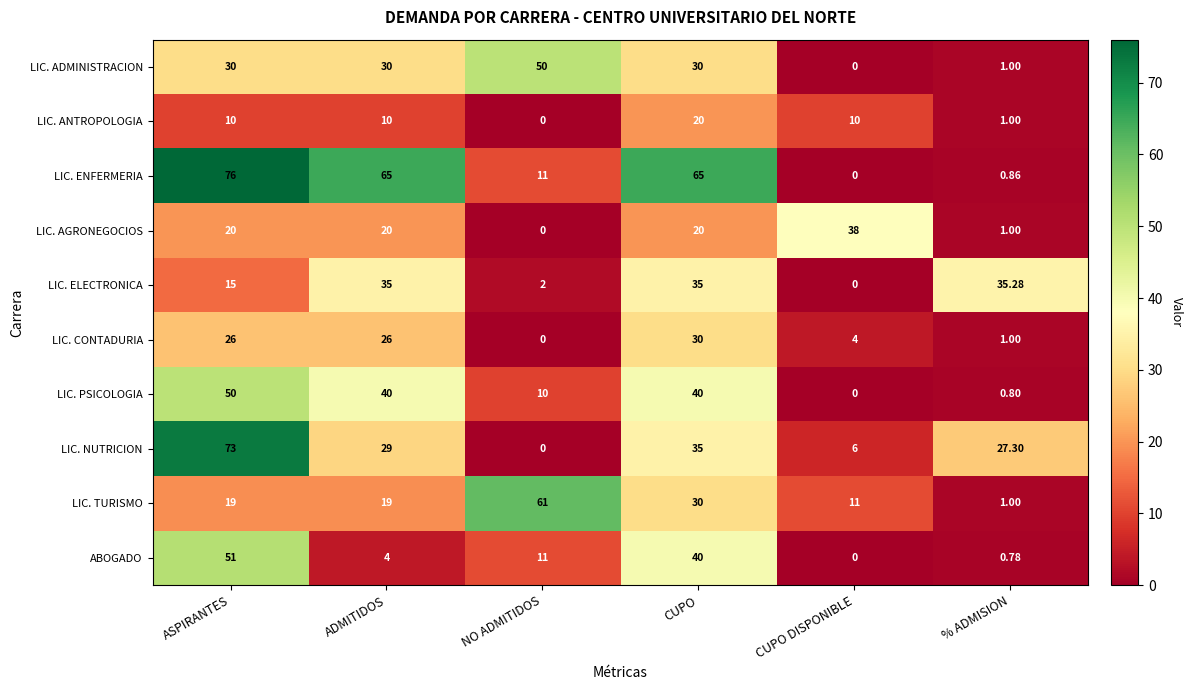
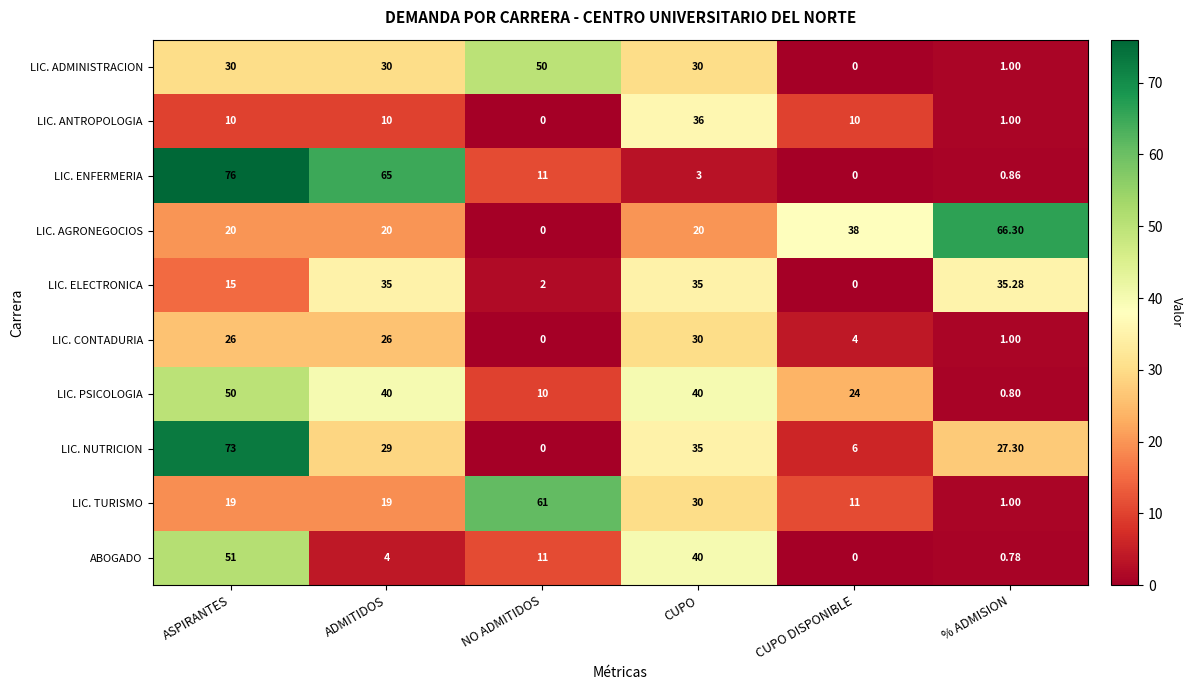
  {
    "LIC. ADMINISTRACION": {
      "ASPIRANTES": 30,
      "ADMITIDOS": 30,
      "NO ADMITIDOS": 50,
      "CUPO": 30,
      "CUPO DISPONIBLE": 0,
      "% ADMISION": 1.00
    },
    "LIC. ANTROPOLOGIA": {
      "ASPIRANTES": 10,
      "ADMITIDOS": 10,
      "NO ADMITIDOS": 0,
-     "CUPO": 20,
+     "CUPO": 36,
      "CUPO DISPONIBLE": 10,
      "% ADMISION": 1.00
    },
    "LIC. ENFERMERIA": {
      "ASPIRANTES": 76,
      "ADMITIDOS": 65,
      "NO ADMITIDOS": 11,
-     "CUPO": 65,
+     "CUPO": 3,
      "CUPO DISPONIBLE": 0,
      "% ADMISION": 0.86
    },
    "LIC. AGRONEGOCIOS": {
      "ASPIRANTES": 20,
      "ADMITIDOS": 20,
      "NO ADMITIDOS": 0,
      "CUPO": 20,
      "CUPO DISPONIBLE": 38,
-     "% ADMISION": 1.00
+     "% ADMISION": 66.30
    },
    "LIC. ELECTRONICA": {
      "ASPIRANTES": 15,
      "ADMITIDOS": 35,
      "NO ADMITIDOS": 2,
      "CUPO": 35,
      "CUPO DISPONIBLE": 0,
      "% ADMISION": 35.28
    },
    "LIC. CONTADURIA": {
      "ASPIRANTES": 26,
      "ADMITIDOS": 26,
      "NO ADMITIDOS": 0,
      "CUPO": 30,
      "CUPO DISPONIBLE": 4,
      "% ADMISION": 1.00
    },
    "LIC. PSICOLOGIA": {
      "ASPIRANTES": 50,
      "ADMITIDOS": 40,
      "NO ADMITIDOS": 10,
      "CUPO": 40,
-     "CUPO DISPONIBLE": 0,
+     "CUPO DISPONIBLE": 24,
      "% ADMISION": 0.80
    },
    "LIC. NUTRICION": {
      "ASPIRANTES": 73,
      "ADMITIDOS": 29,
      "NO ADMITIDOS": 0,
      "CUPO": 35,
      "CUPO DISPONIBLE": 6,
      "% ADMISION": 27.30
    },
    "LIC. TURISMO": {
      "ASPIRANTES": 19,
      "ADMITIDOS": 19,
      "NO ADMITIDOS": 61,
      "CUPO": 30,
      "CUPO DISPONIBLE": 11,
      "% ADMISION": 1.00
    },
    "ABOGADO": {
      "ASPIRANTES": 51,
      "ADMITIDOS": 4,
      "NO ADMITIDOS": 11,
      "CUPO": 40,
      "CUPO DISPONIBLE": 0,
      "% ADMISION": 0.78
    }
  }
